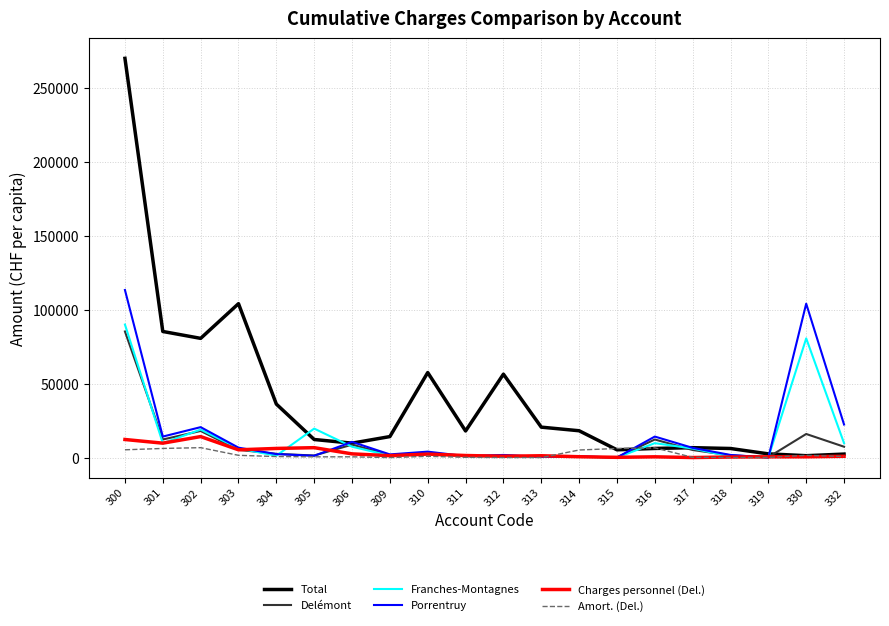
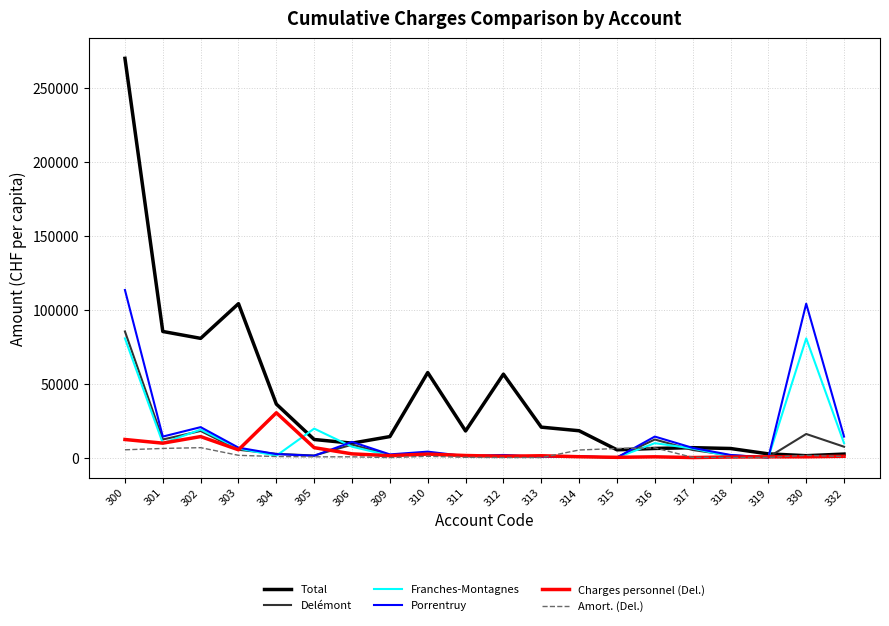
  {
    "Total": {
      "300": 270000,
      "301": 85000,
      "302": 81000,
      "303": 104000,
      "304": 36000,
      "305": 12000,
      "309": 14000,
      "310": 58000,
      "311": 18000,
      "312": 56000,
      "313": 21000,
      "314": 18000,
      "318": 6000,
      "319": 3000
    },
    "Delémont": {
      "300": 85000,
      "301": 12000,
      "316": 12000,
      "330": 16000,
      "332": 7000
    },
    "Franches-Montagnes": {
-     "300": 90000,
+     "300": 81000,
      "305": 20000,
      "316": 10000,
      "330": 81000,
      "332": 10000
    },
    "Porrentruy": {
      "300": 113000,
      "301": 14000,
      "316": 14000,
      "330": 104000,
-     "332": 22000
+     "332": 14000
    },
    "Charges personnel (Del.)": {
      "300": 12000,
      "302": 14000,
-     "304": 6000,
+     "304": 30000,
      "305": 7000,
      "306": 3000,
      "316": 1000
    },
    "Amort. (Del.)": {
      "300": 5000,
      "301": 6000,
      "302": 7000,
      "303": 2000,
      "306": 1000,
      "314": 5000
    }
  }
